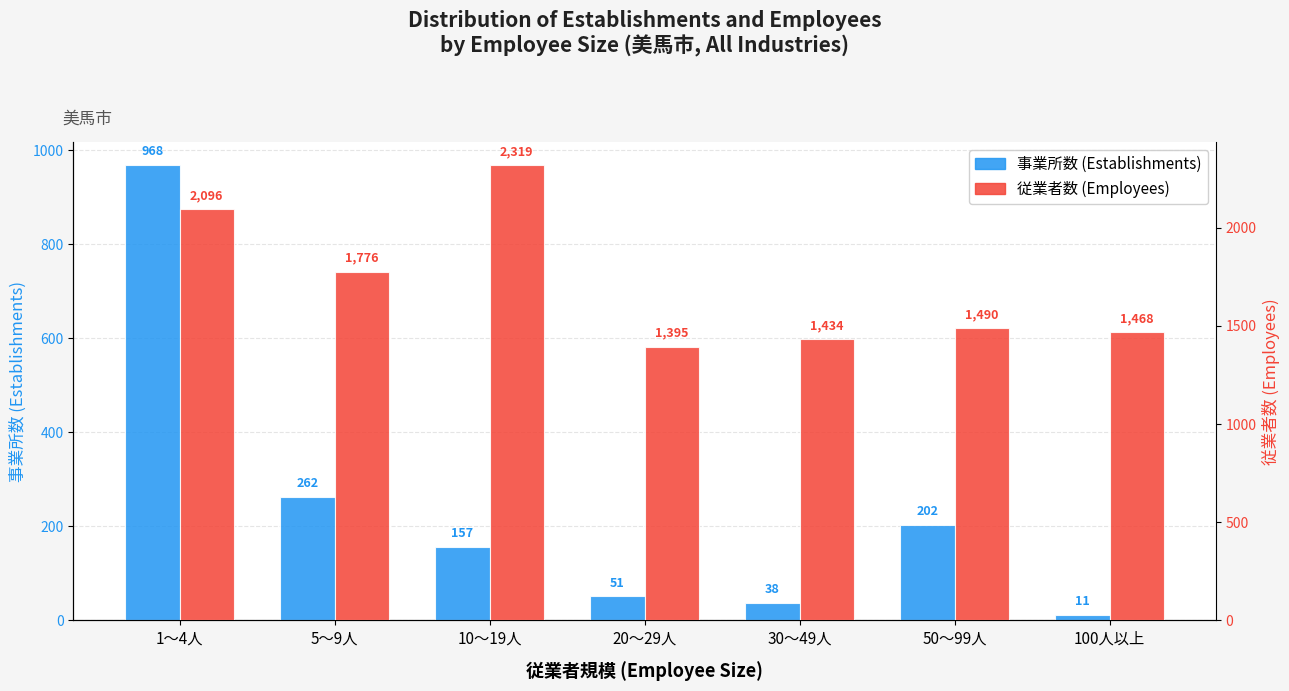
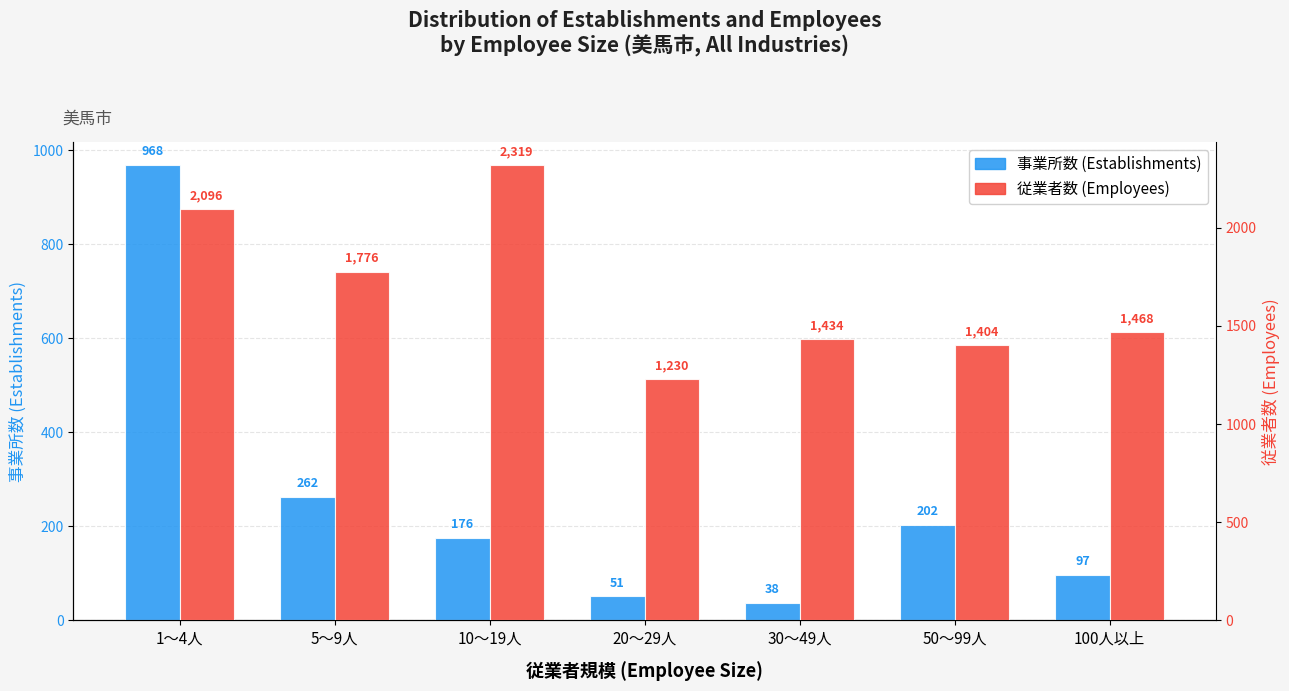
  {
    "事業所数 (Establishments)": {
      "1～4人": "968",
      "5～9人": "262",
-     "10～19人": "157",
+     "10～19人": "176",
      "20～29人": "51",
      "30～49人": "38",
      "50～99人": "202",
-     "100人以上": "11"
+     "100人以上": "97"
    },
    "従業者数 (Employees)": {
      "1～4人": "2,096",
      "5～9人": "1,776",
      "10～19人": "2,319",
-     "20～29人": "1,395",
+     "20～29人": "1,230",
      "30～49人": "1,434",
-     "50～99人": "1,490",
+     "50～99人": "1,404",
      "100人以上": "1,468"
    }
  }
